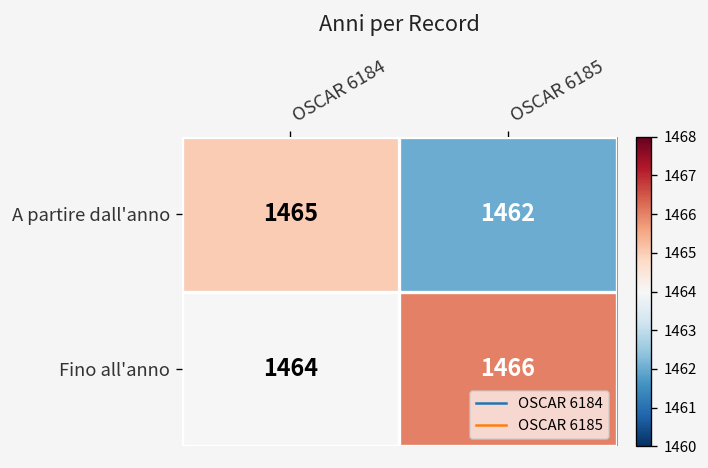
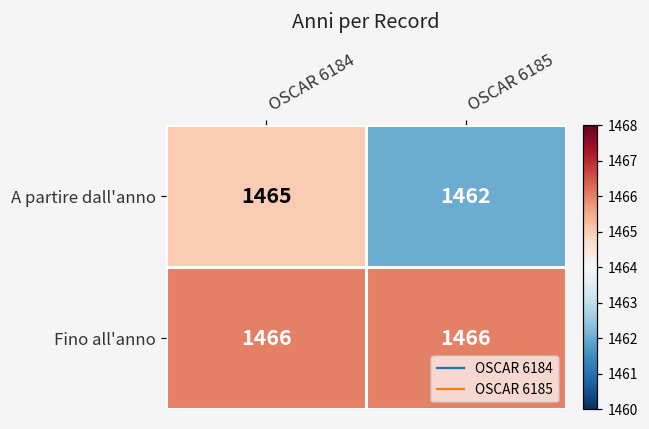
  {
    "A partire dall'anno": {
      "OSCAR 6184": 1465,
      "OSCAR 6185": 1462
    },
    "Fino all'anno": {
-     "OSCAR 6184": 1464,
+     "OSCAR 6184": 1466,
      "OSCAR 6185": 1466
    }
  }
